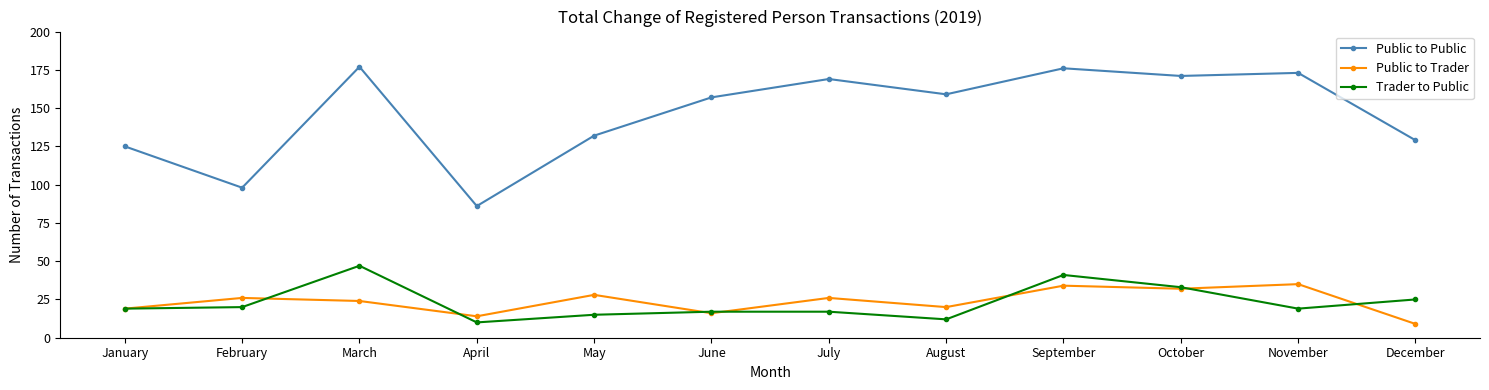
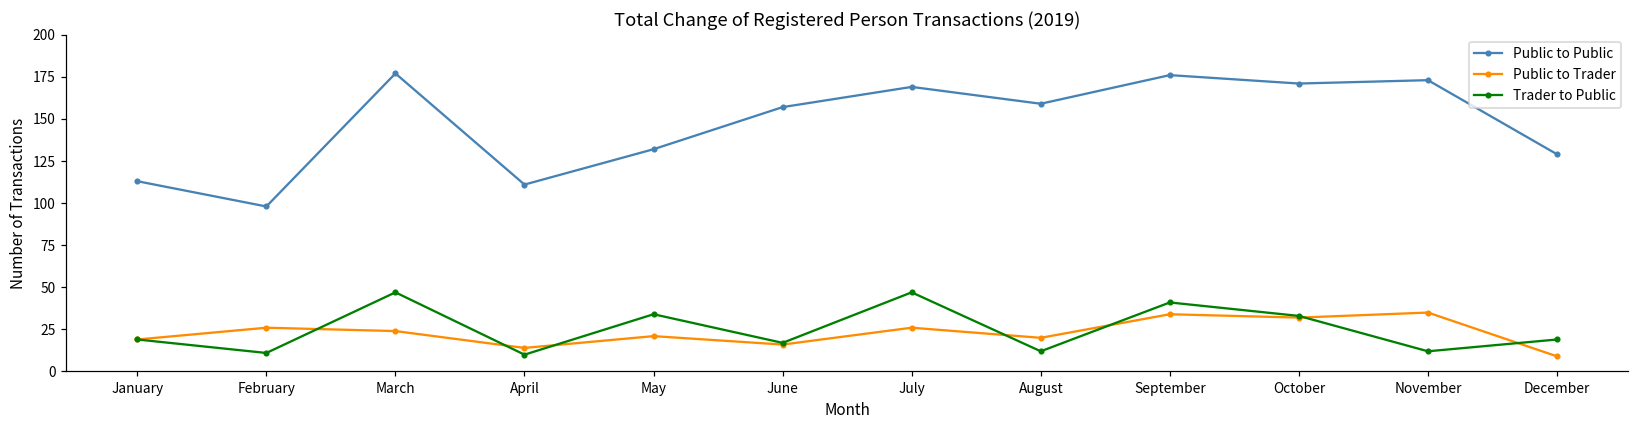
  {
    "Public to Public": {
-     "January": 125,
+     "January": 113,
      "February": 98,
      "March": 177,
-     "April": 86,
+     "April": 111,
      "May": 132,
      "June": 157,
      "July": 169,
      "August": 159,
      "September": 176,
      "October": 171,
      "November": 173,
      "December": 129
    },
    "Public to Trader": {
      "February": 26,
      "March": 24,
      "April": 14,
-     "May": 28,
+     "May": 21,
      "July": 26,
      "August": 20,
      "September": 34,
      "November": 35,
      "December": 9
    },
    "Trader to Public": {
-     "February": 20,
+     "February": 11,
      "March": 47,
      "April": 10,
-     "May": 15,
-     "July": 17,
+     "May": 34,
+     "July": 47,
      "August": 12,
      "September": 41,
-     "November": 19,
-     "December": 25
+     "November": 12,
+     "December": 19
    }
  }
